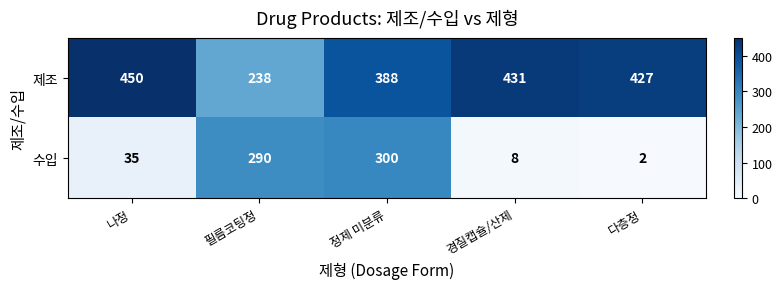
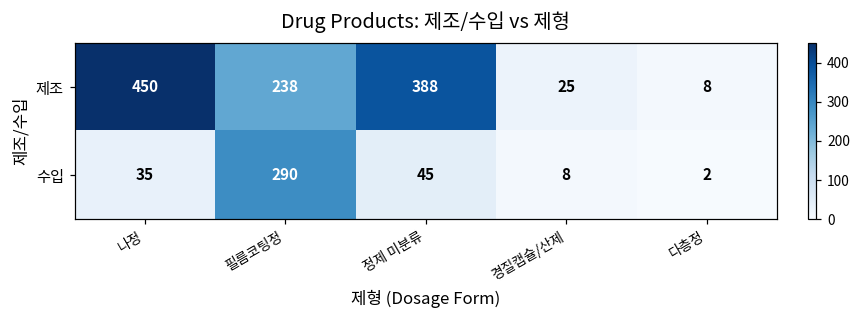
  {
    "제조": {
      "나정": 450,
      "필름코팅정": 238,
      "정제 미분류": 388,
-     "경질캡슐/산제": 431,
-     "다층정": 427
+     "경질캡슐/산제": 25,
+     "다층정": 8
    },
    "수입": {
      "나정": 35,
      "필름코팅정": 290,
-     "정제 미분류": 300,
+     "정제 미분류": 45,
      "경질캡슐/산제": 8,
      "다층정": 2
    }
  }
